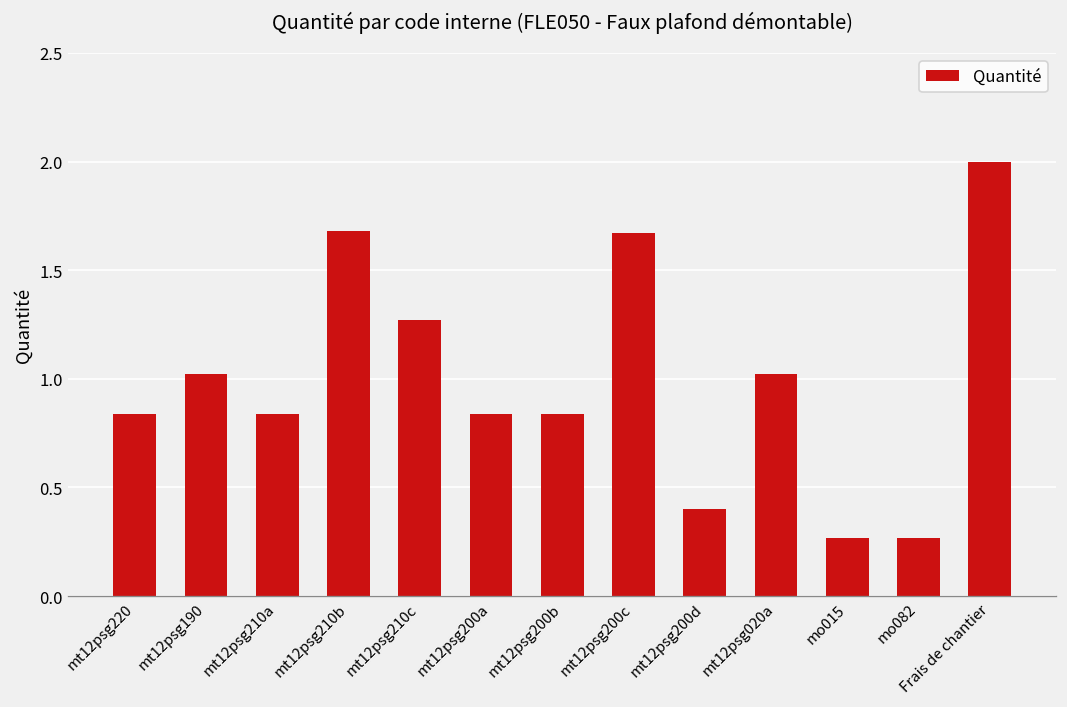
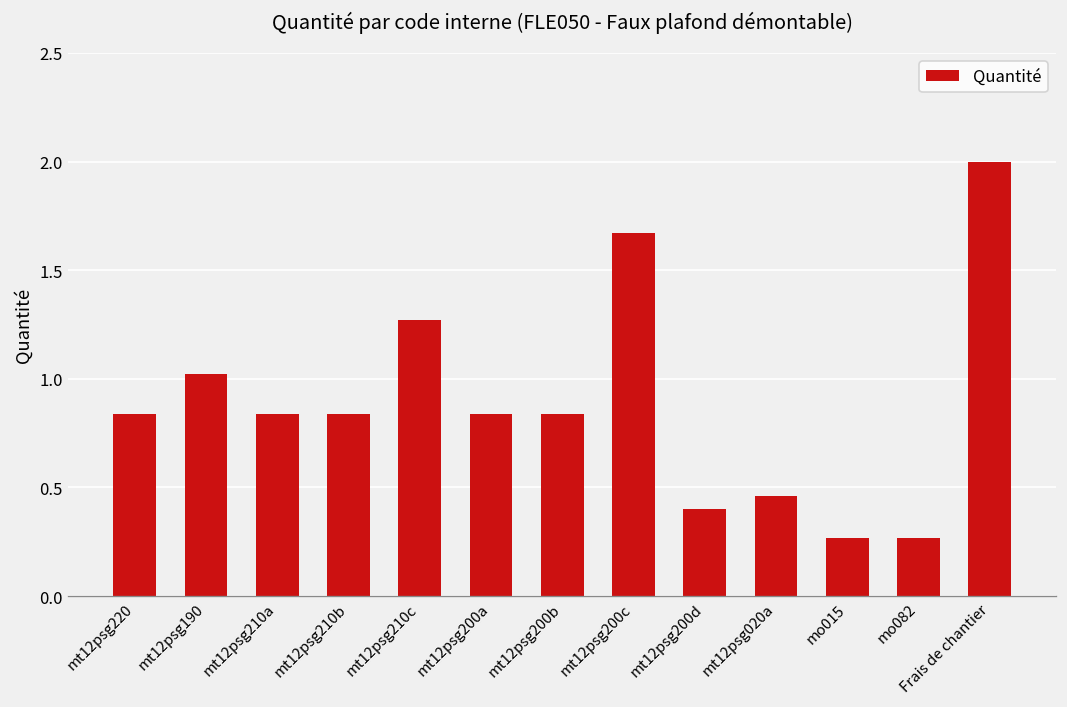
  {
    "mt12psg220": 0.84,
    "mt12psg190": 1.02,
    "mt12psg210a": 0.84,
-   "mt12psg210b": 1.68,
+   "mt12psg210b": 0.84,
    "mt12psg210c": 1.27,
    "mt12psg200a": 0.84,
    "mt12psg200b": 0.84,
    "mt12psg200c": 1.67,
    "mt12psg200d": 0.40,
-   "mt12psg020a": 1.02,
+   "mt12psg020a": 0.46,
    "mo015": 0.27,
    "mo082": 0.27,
    "Frais de chantier": 2.00
  }
